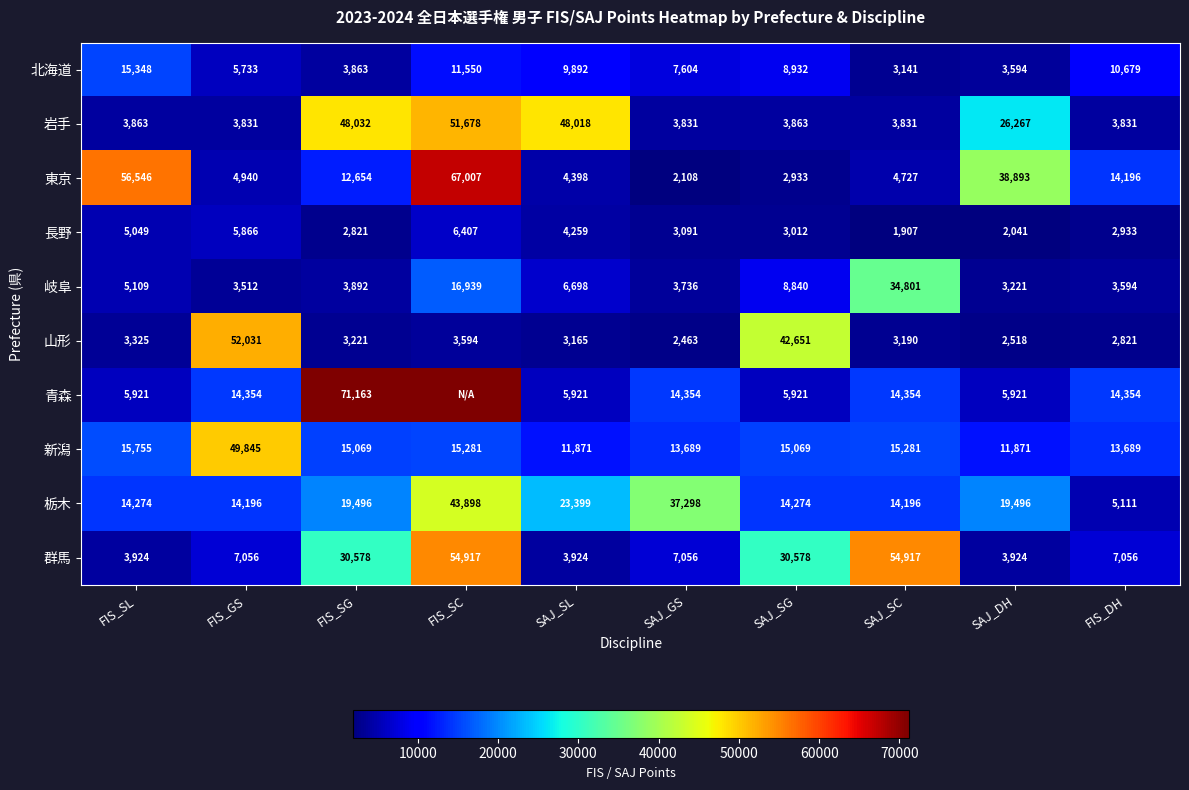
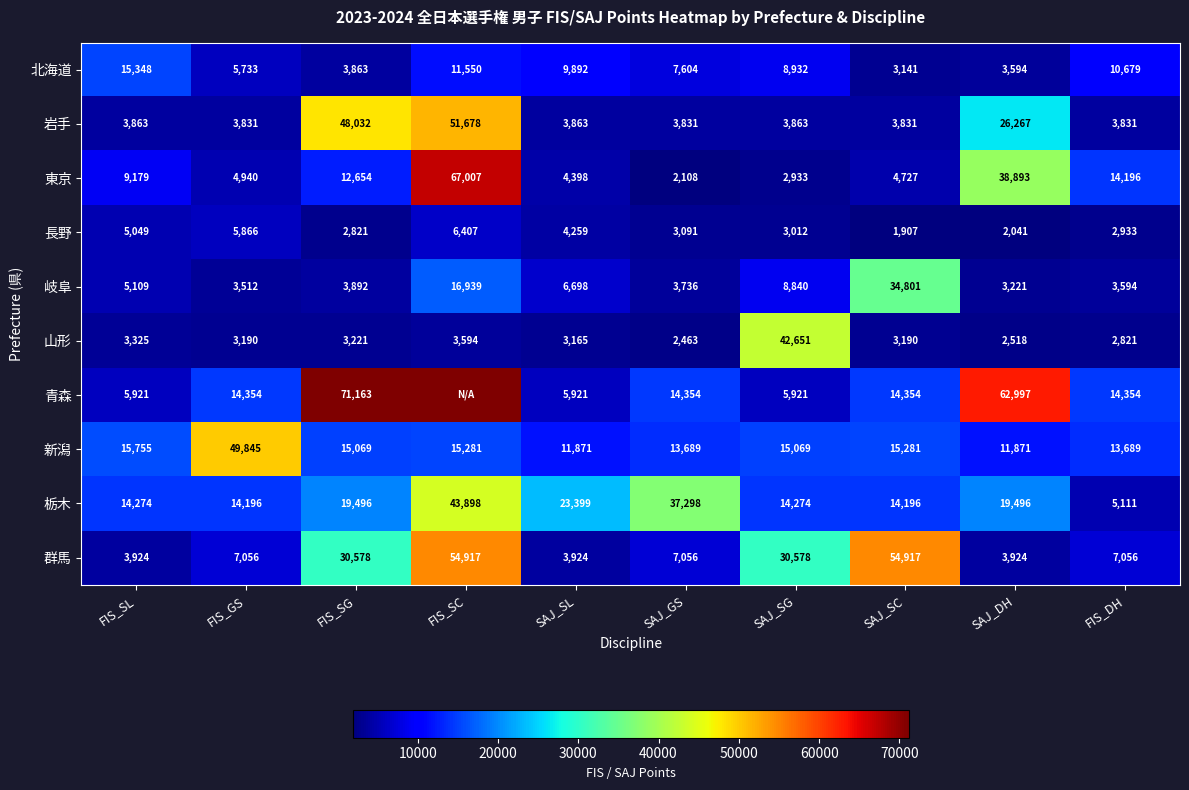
  {
    "北海道": {
      "FIS_SL": "15,348",
      "FIS_GS": "5,733",
      "FIS_SG": "3,863",
      "FIS_SC": "11,550",
      "SAJ_SL": "9,892",
      "SAJ_GS": "7,604",
      "SAJ_SG": "8,932",
      "SAJ_SC": "3,141",
      "SAJ_DH": "3,594",
      "FIS_DH": "10,679"
    },
    "岩手": {
      "FIS_SL": "3,863",
      "FIS_GS": "3,831",
      "FIS_SG": "48,032",
      "FIS_SC": "51,678",
-     "SAJ_SL": "48,018",
+     "SAJ_SL": "3,863",
      "SAJ_GS": "3,831",
      "SAJ_SG": "3,863",
      "SAJ_SC": "3,831",
      "SAJ_DH": "26,267",
      "FIS_DH": "3,831"
    },
    "東京": {
-     "FIS_SL": "56,546",
+     "FIS_SL": "9,179",
      "FIS_GS": "4,940",
      "FIS_SG": "12,654",
      "FIS_SC": "67,007",
      "SAJ_SL": "4,398",
      "SAJ_GS": "2,108",
      "SAJ_SG": "2,933",
      "SAJ_SC": "4,727",
      "SAJ_DH": "38,893",
      "FIS_DH": "14,196"
    },
    "長野": {
      "FIS_SL": "5,049",
      "FIS_GS": "5,866",
      "FIS_SG": "2,821",
      "FIS_SC": "6,407",
      "SAJ_SL": "4,259",
      "SAJ_GS": "3,091",
      "SAJ_SG": "3,012",
      "SAJ_SC": "1,907",
      "SAJ_DH": "2,041",
      "FIS_DH": "2,933"
    },
    "岐阜": {
      "FIS_SL": "5,109",
      "FIS_GS": "3,512",
      "FIS_SG": "3,892",
      "FIS_SC": "16,939",
      "SAJ_SL": "6,698",
      "SAJ_GS": "3,736",
      "SAJ_SG": "8,840",
      "SAJ_SC": "34,801",
      "SAJ_DH": "3,221",
      "FIS_DH": "3,594"
    },
    "山形": {
      "FIS_SL": "3,325",
-     "FIS_GS": "52,031",
+     "FIS_GS": "3,190",
      "FIS_SG": "3,221",
      "FIS_SC": "3,594",
      "SAJ_SL": "3,165",
      "SAJ_GS": "2,463",
      "SAJ_SG": "42,651",
      "SAJ_SC": "3,190",
      "SAJ_DH": "2,518",
      "FIS_DH": "2,821"
    },
    "青森": {
      "FIS_SL": "5,921",
      "FIS_GS": "14,354",
      "FIS_SG": "71,163",
      "SAJ_SL": "5,921",
      "SAJ_GS": "14,354",
      "SAJ_SG": "5,921",
      "SAJ_SC": "14,354",
-     "SAJ_DH": "5,921",
+     "SAJ_DH": "62,997",
      "FIS_DH": "14,354"
    },
    "新潟": {
      "FIS_SL": "15,755",
      "FIS_GS": "49,845",
      "FIS_SG": "15,069",
      "FIS_SC": "15,281",
      "SAJ_SL": "11,871",
      "SAJ_GS": "13,689",
      "SAJ_SG": "15,069",
      "SAJ_SC": "15,281",
      "SAJ_DH": "11,871",
      "FIS_DH": "13,689"
    },
    "栃木": {
      "FIS_SL": "14,274",
      "FIS_GS": "14,196",
      "FIS_SG": "19,496",
      "FIS_SC": "43,898",
      "SAJ_SL": "23,399",
      "SAJ_GS": "37,298",
      "SAJ_SG": "14,274",
      "SAJ_SC": "14,196",
      "SAJ_DH": "19,496",
      "FIS_DH": "5,111"
    },
    "群馬": {
      "FIS_SL": "3,924",
      "FIS_GS": "7,056",
      "FIS_SG": "30,578",
      "FIS_SC": "54,917",
      "SAJ_SL": "3,924",
      "SAJ_GS": "7,056",
      "SAJ_SG": "30,578",
      "SAJ_SC": "54,917",
      "SAJ_DH": "3,924",
      "FIS_DH": "7,056"
    }
  }
